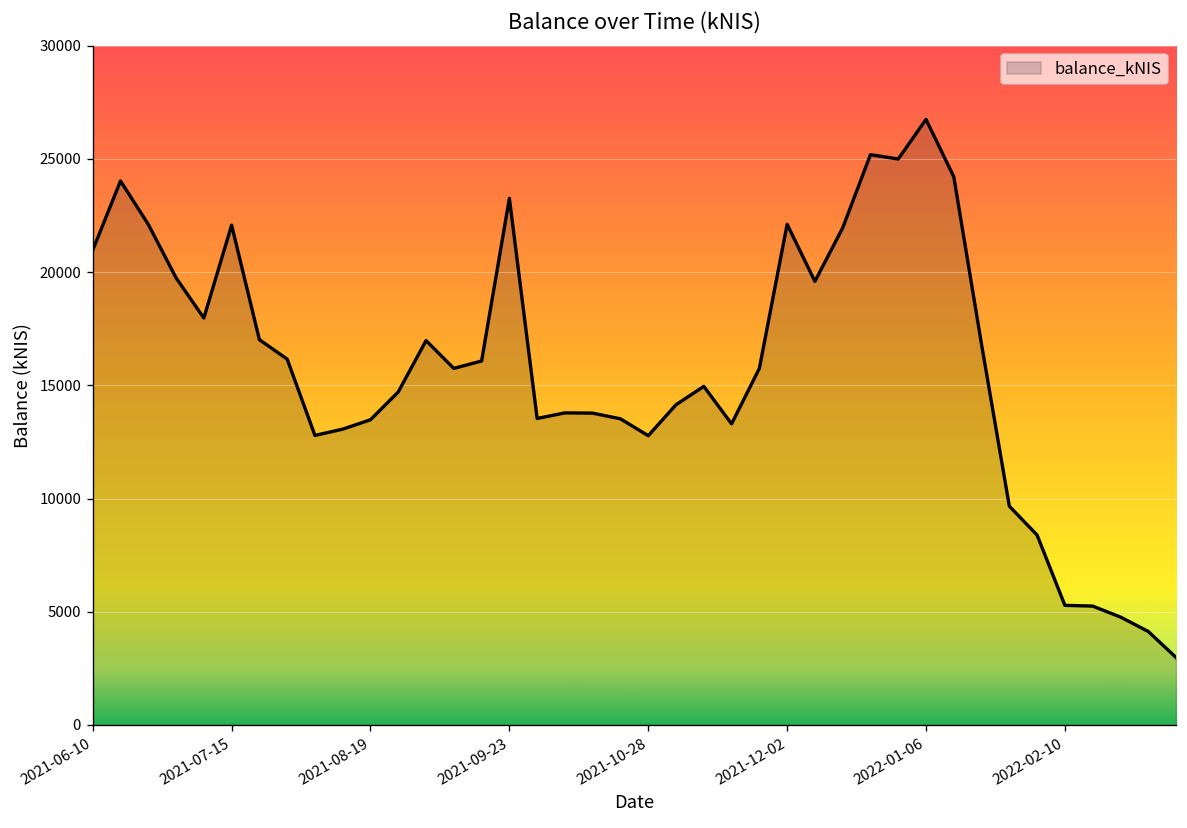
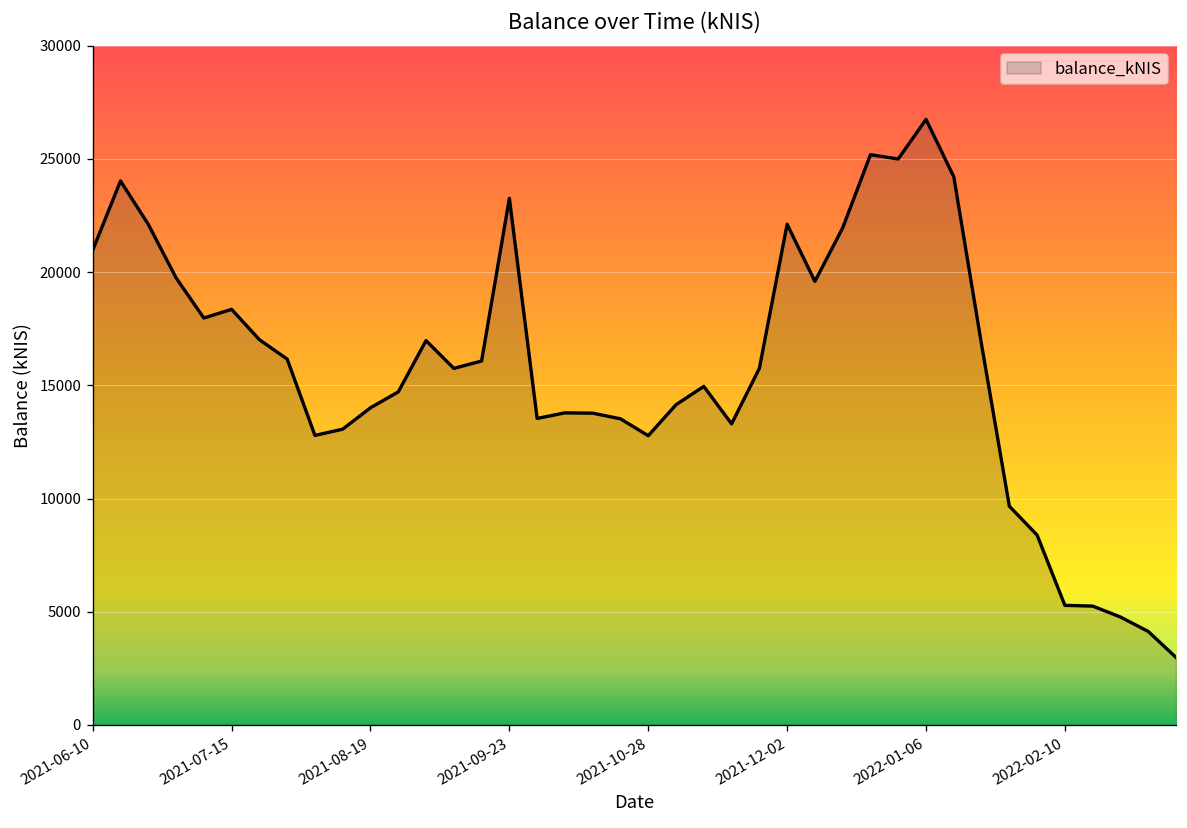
  {
    "2021-06-10": 21000,
-   "2021-07-15": 22100,
-   "2021-08-19": 13500,
+   "2021-07-15": 18400,
+   "2021-08-19": 14000,
    "2021-09-23": 23300,
    "2021-10-28": 12800,
    "2021-12-02": 22100,
    "2022-01-06": 26700,
    "2022-02-10": 5300
  }
